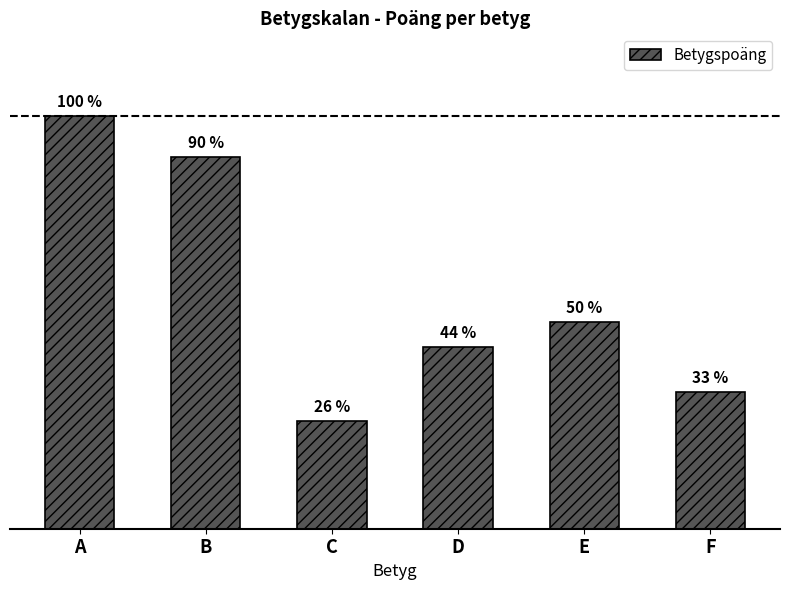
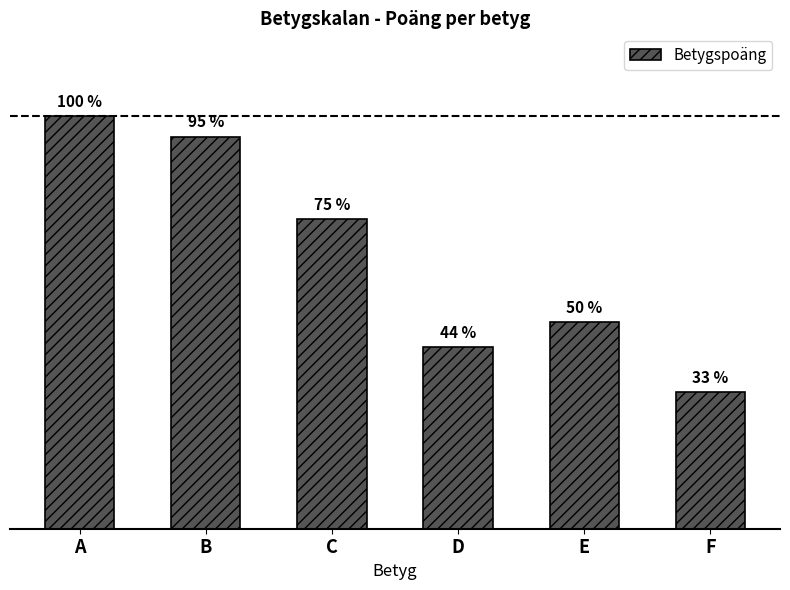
  {
    "A": "100 %",
-   "B": "90 %",
-   "C": "26 %",
+   "B": "95 %",
+   "C": "75 %",
    "D": "44 %",
    "E": "50 %",
    "F": "33 %"
  }
